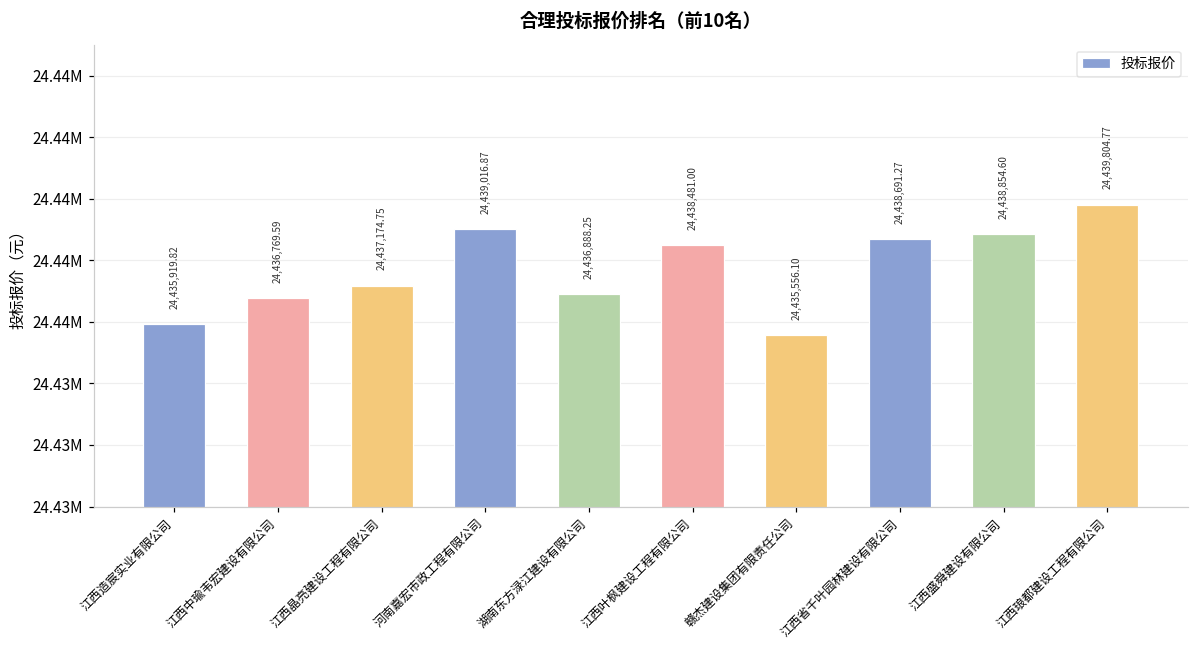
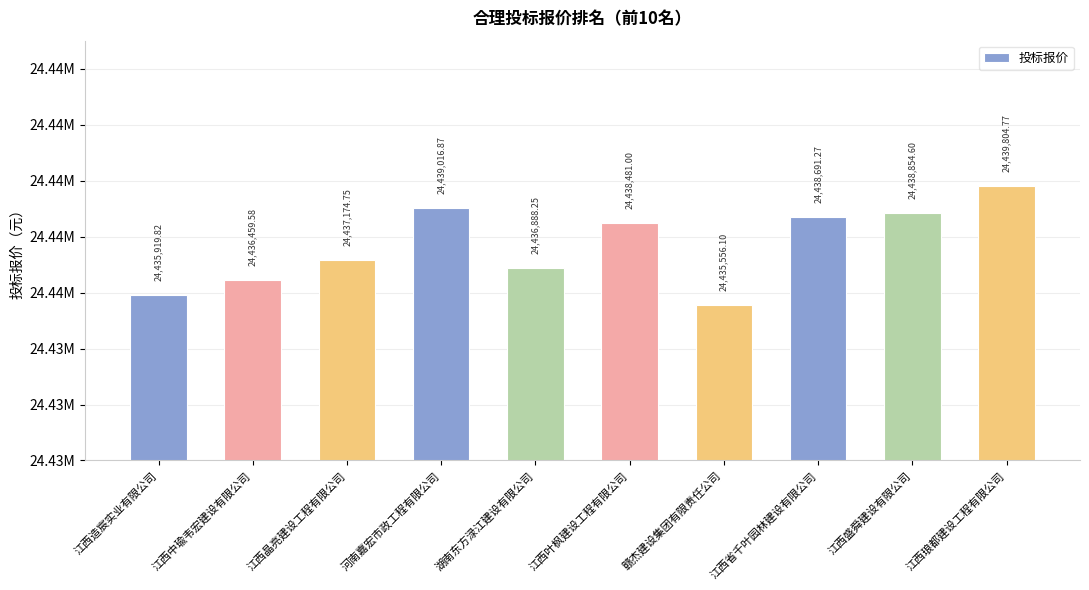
  {
    "江西造宸实业有限公司": "24,435,919.82",
-   "江西中瑜韦宏建设有限公司": "24,436,769.59",
+   "江西中瑜韦宏建设有限公司": "24,436,459.58",
    "江西晶亮建设工程有限公司": "24,437,174.75",
    "河南嘉宏市政工程有限公司": "24,439,016.87",
    "湖南东方渌江建设有限公司": "24,436,888.25",
    "江西叶枫建设工程有限公司": "24,438,481.00",
    "赣杰建设集团有限责任公司": "24,435,556.10",
    "江西省千叶园林建设有限公司": "24,438,691.27",
    "江西盛舜建设有限公司": "24,438,854.60",
    "江西琅都建设工程有限公司": "24,439,804.77"
  }
